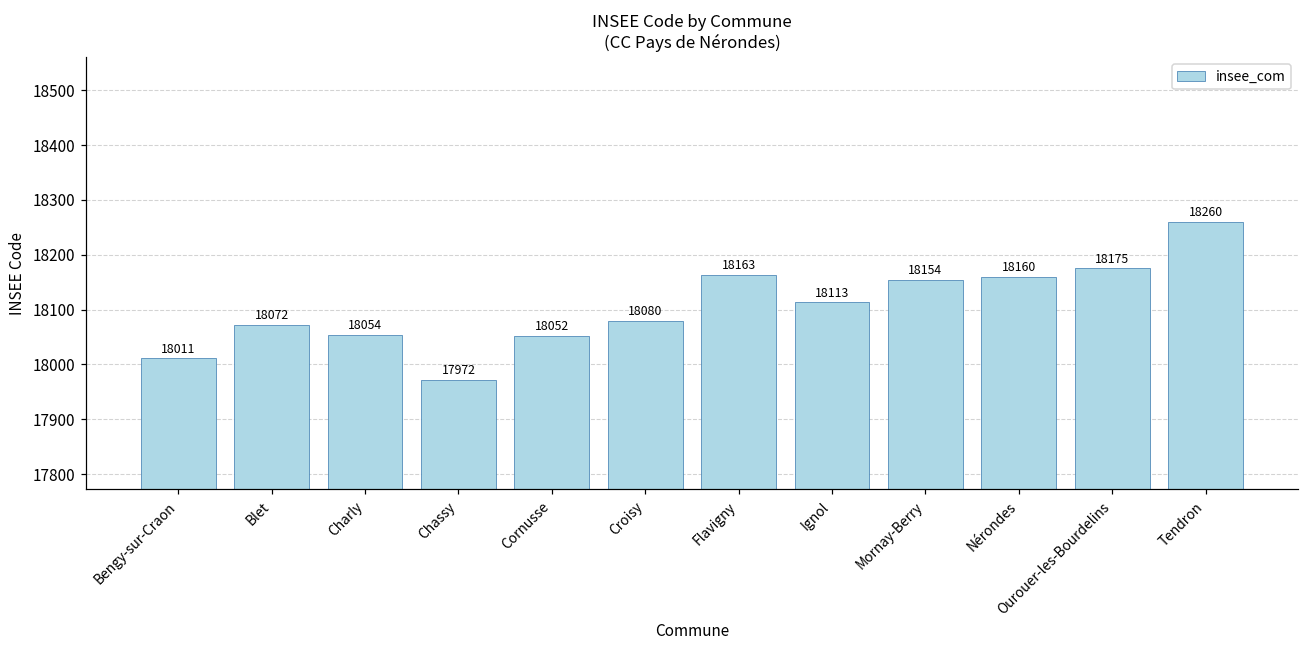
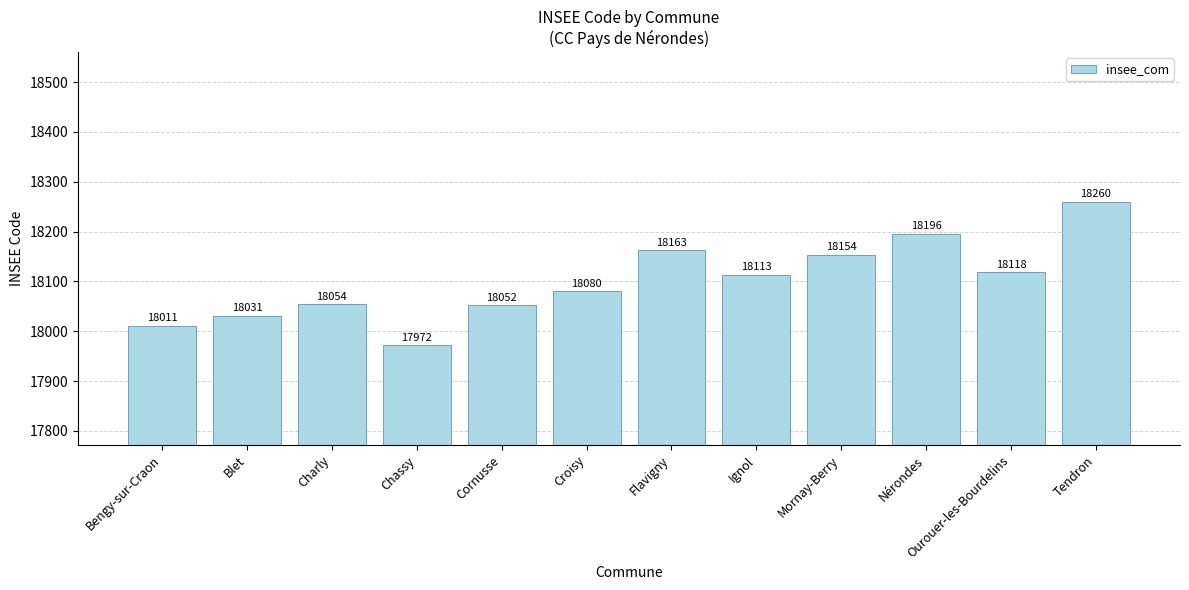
  {
    "Bengy-sur-Craon": 18011,
-   "Blet": 18072,
+   "Blet": 18031,
    "Charly": 18054,
    "Chassy": 17972,
    "Cornusse": 18052,
    "Croisy": 18080,
    "Flavigny": 18163,
    "Ignol": 18113,
    "Mornay-Berry": 18154,
-   "Nérondes": 18160,
-   "Ourouer-les-Bourdelins": 18175,
+   "Nérondes": 18196,
+   "Ourouer-les-Bourdelins": 18118,
    "Tendron": 18260
  }
